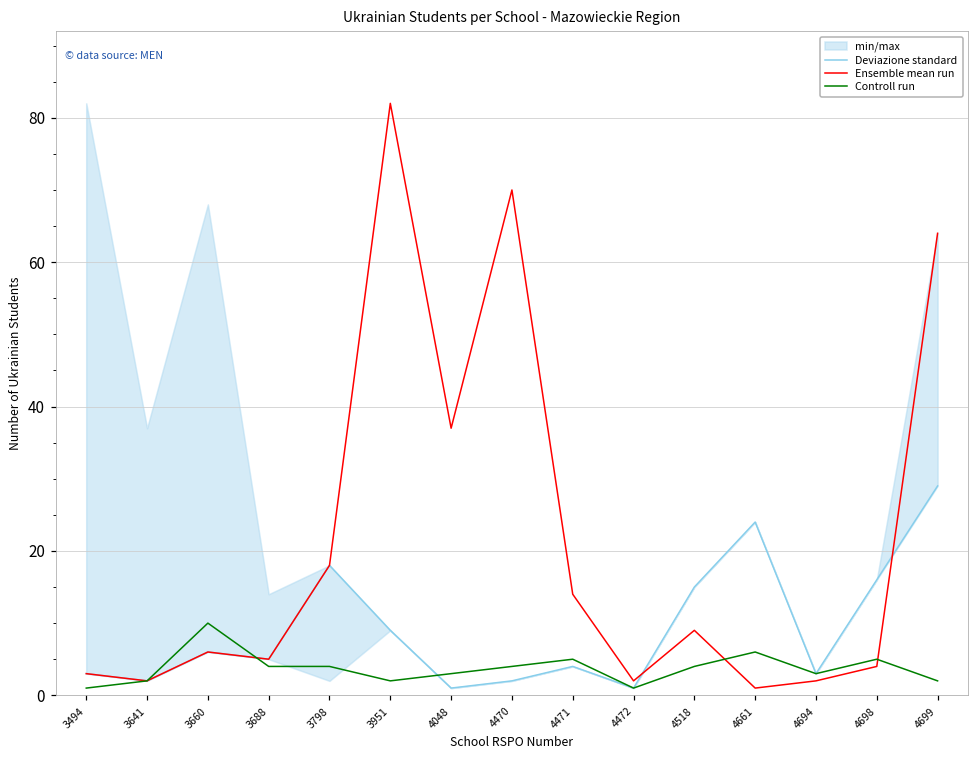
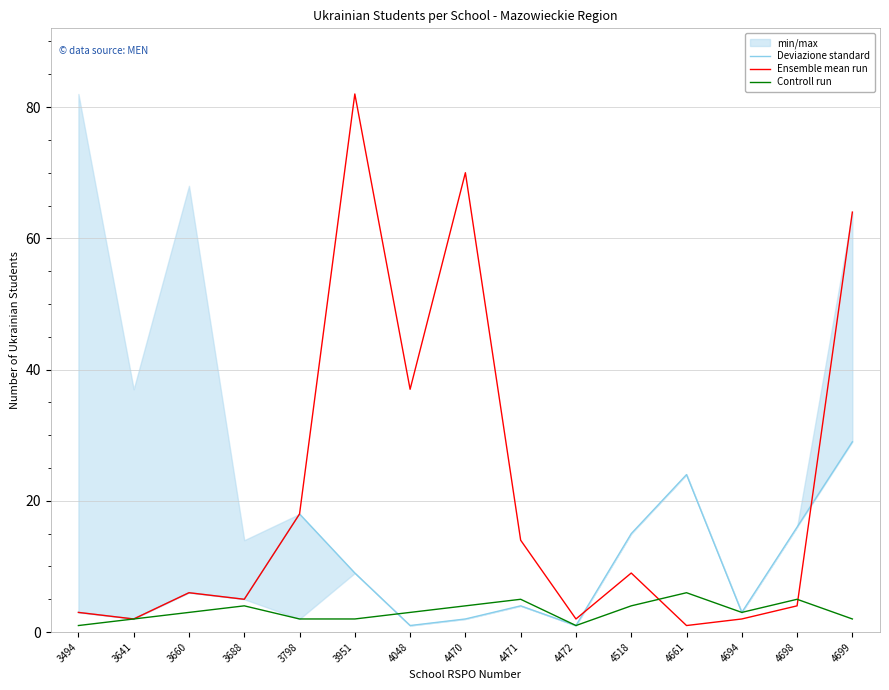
  {
    "Ensemble mean run": {
      "3951": 82,
      "4048": 37,
      "4470": 70,
      "4471": 14,
      "4472": 2,
      "4518": 9,
      "4661": 1,
      "4694": 2,
      "4698": 4
    },
    "Controll run": {
      "3494": 1,
-     "3660": 10,
+     "3660": 3,
      "3688": 4,
-     "3798": 4,
+     "3798": 2,
      "3951": 2,
      "4048": 3,
      "4470": 4,
      "4471": 5,
      "4518": 4,
      "4661": 6,
      "4698": 5,
      "4699": 2
    }
  }
